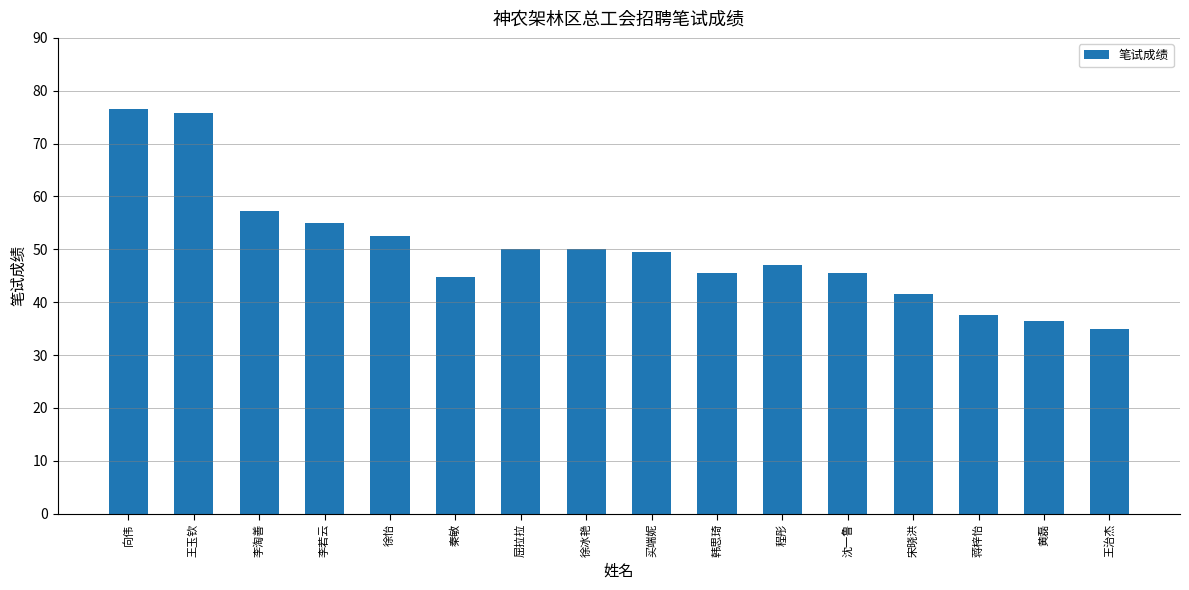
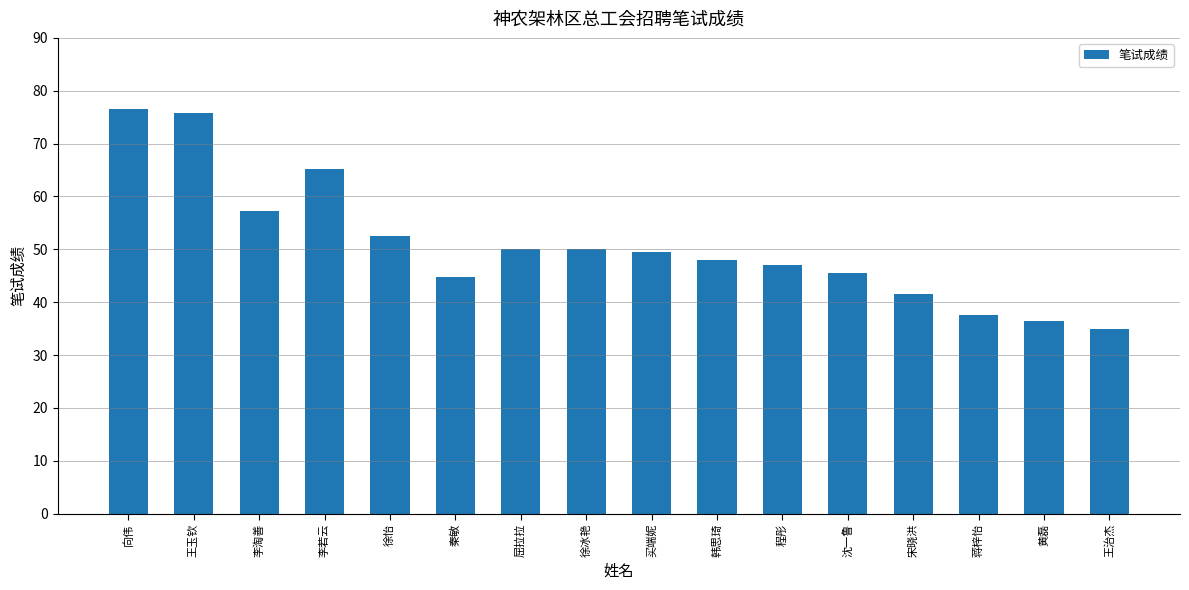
  {
    "向伟": 77,
    "王玉钦": 76,
    "李淘善": 57,
-   "李若云": 55,
+   "李若云": 65,
    "徐怡": 53,
    "秦敏": 45,
    "屈拉拉": 50,
    "徐冰艳": 50,
    "买端妮": 50,
-   "韩思琦": 46,
+   "韩思琦": 48,
    "程彤": 47,
    "沈一鲁": 46,
    "宋晓洪": 42,
    "蒋梓怡": 38,
    "黄磊": 37,
    "王治杰": 35
  }
